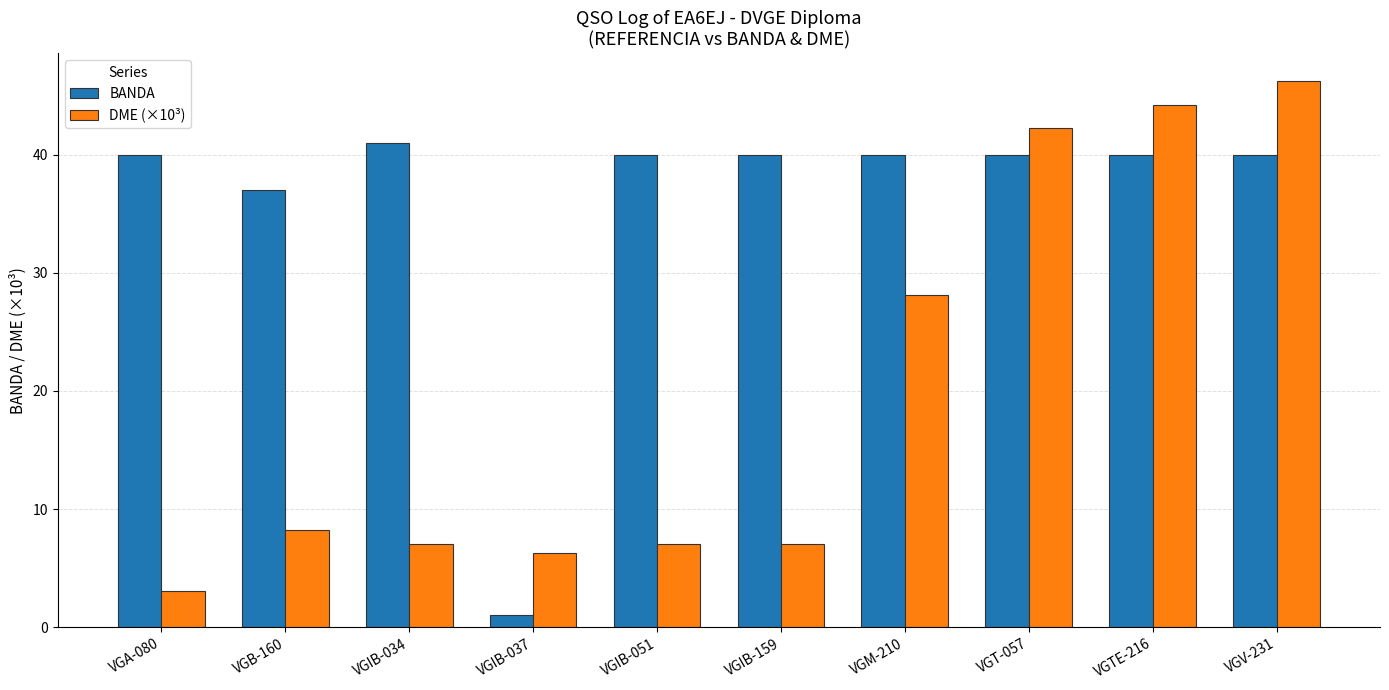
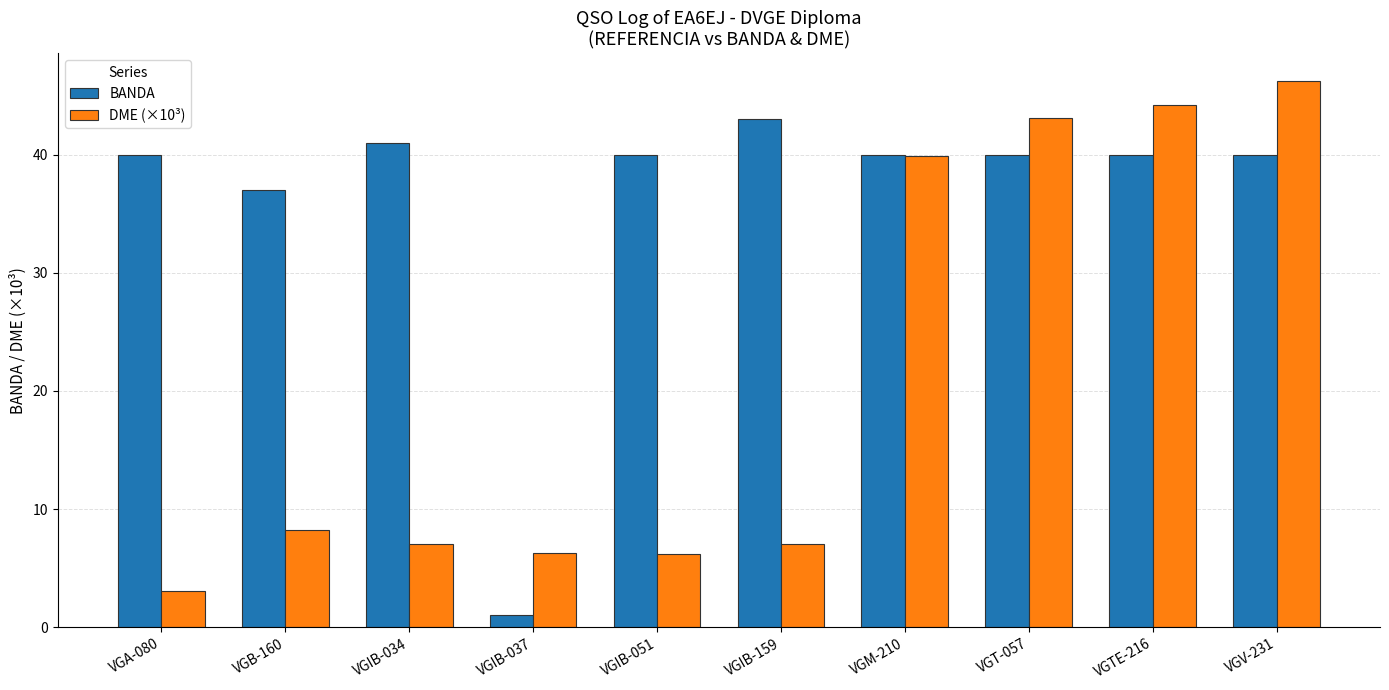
  {
    "BANDA": {
      "VGA-080": 40,
      "VGB-160": 37,
      "VGIB-034": 41,
      "VGIB-037": 1,
      "VGIB-051": 40,
-     "VGIB-159": 40,
+     "VGIB-159": 43,
      "VGM-210": 40,
      "VGT-057": 40,
      "VGTE-216": 40,
      "VGV-231": 40
    },
    "DME (×10³)": {
      "VGA-080": 3.1,
      "VGB-160": 8.2,
      "VGIB-034": 7.0,
      "VGIB-037": 6.3,
-     "VGIB-051": 7.0,
+     "VGIB-051": 6.2,
      "VGIB-159": 7.0,
-     "VGM-210": 28.1,
-     "VGT-057": 42.3,
+     "VGM-210": 39.9,
+     "VGT-057": 43.1,
      "VGTE-216": 44.2,
      "VGV-231": 46.3
    }
  }
